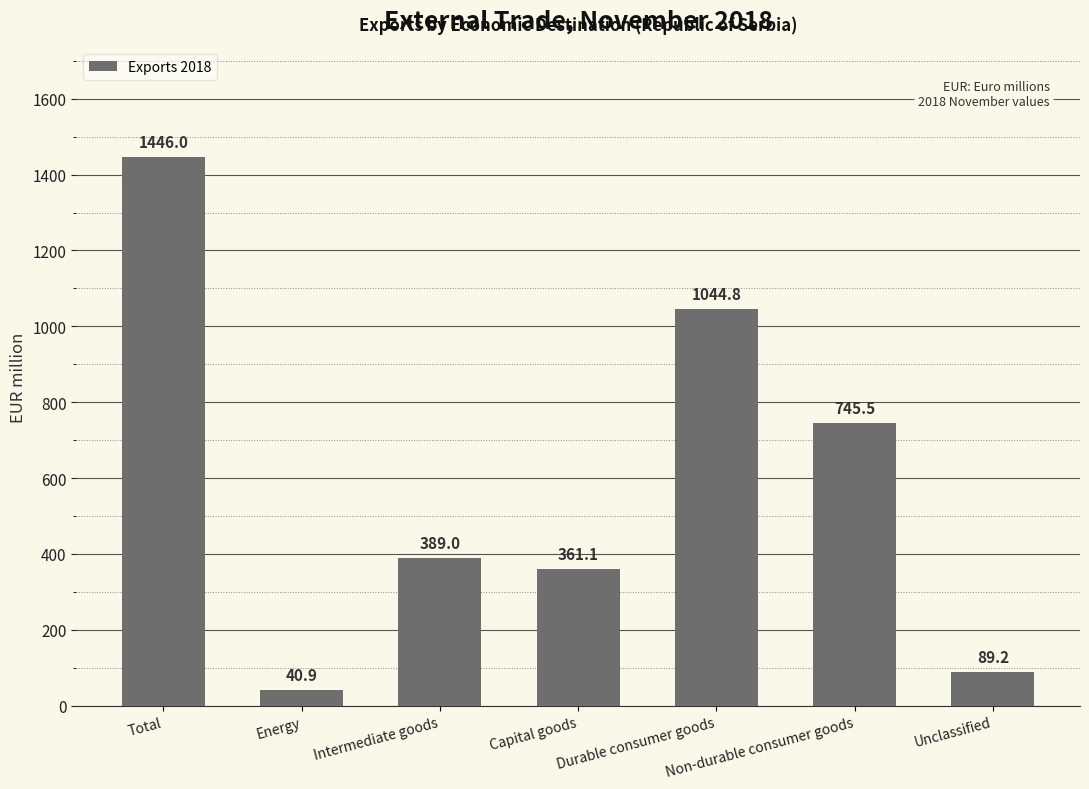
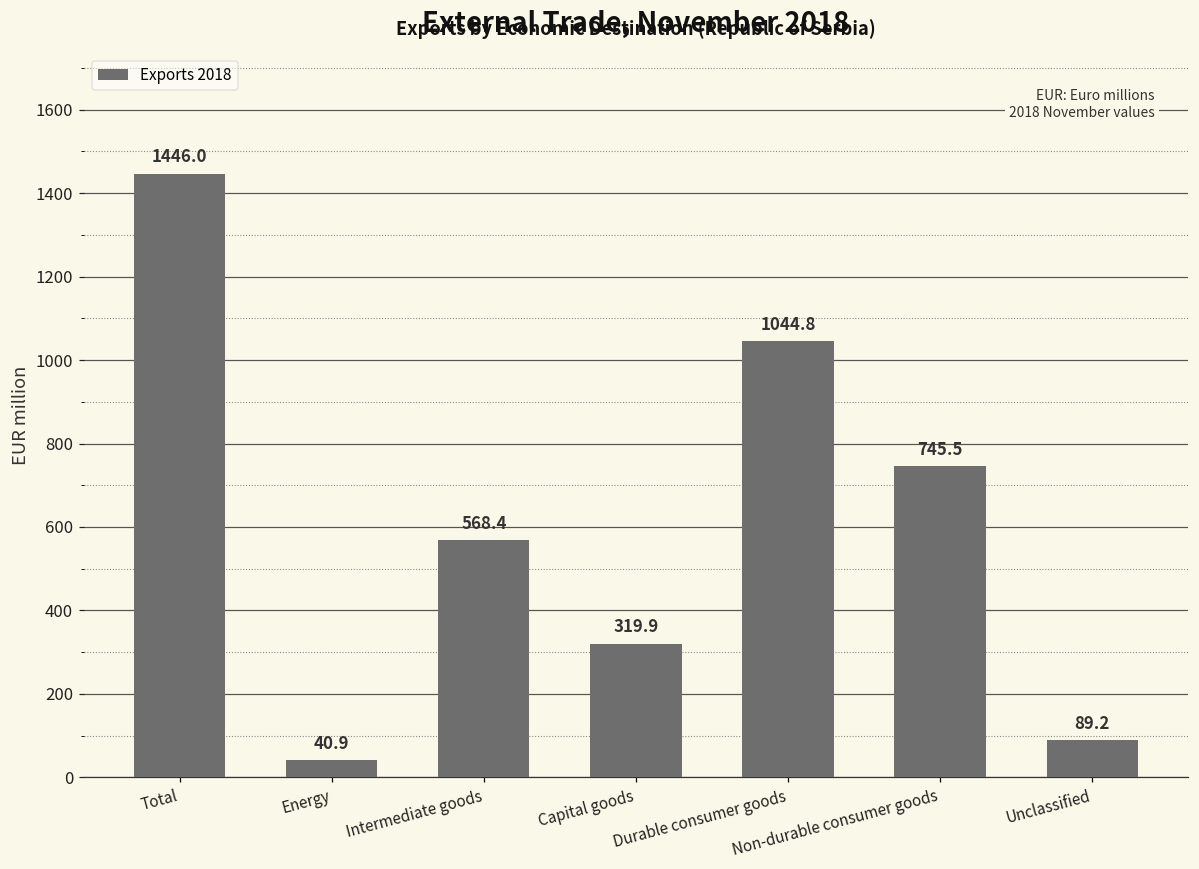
  {
    "Total": 1446.0,
    "Energy": 40.9,
-   "Intermediate goods": 389.0,
-   "Capital goods": 361.1,
+   "Intermediate goods": 568.4,
+   "Capital goods": 319.9,
    "Durable consumer goods": 1044.8,
    "Non-durable consumer goods": 745.5,
    "Unclassified": 89.2
  }
